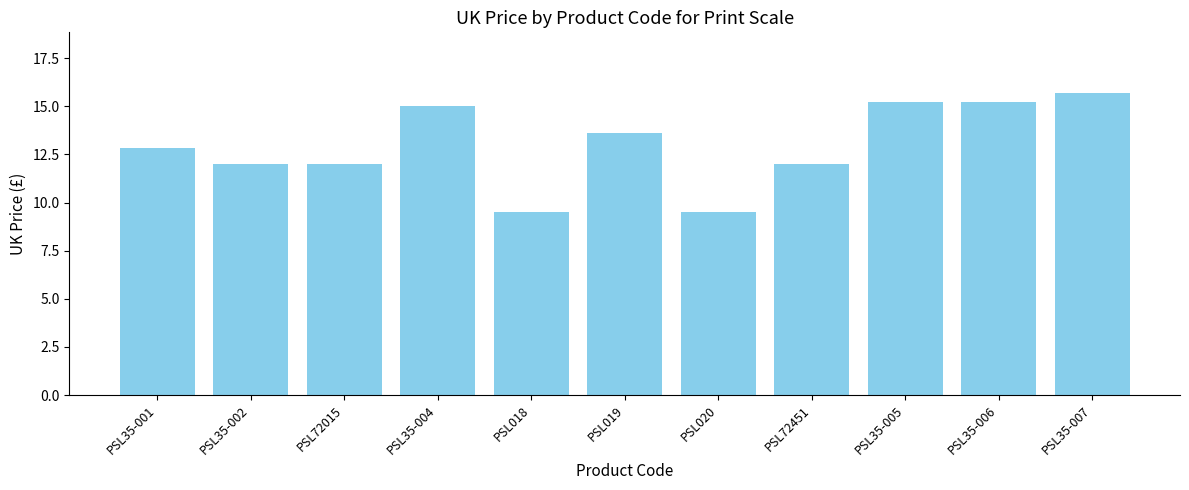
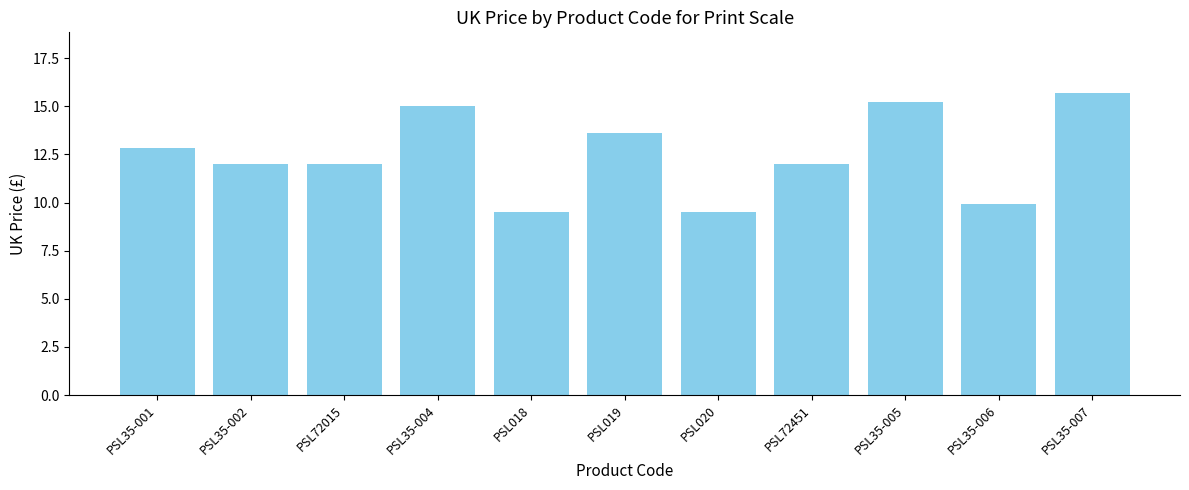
  {
    "PSL35-001": 12.8,
    "PSL35-002": 12.0,
    "PSL72015": 12.0,
    "PSL35-004": 15.0,
    "PSL018": 9.5,
    "PSL019": 13.6,
    "PSL020": 9.5,
    "PSL72451": 12.0,
    "PSL35-005": 15.2,
-   "PSL35-006": 15.2,
+   "PSL35-006": 9.9,
    "PSL35-007": 15.7
  }
